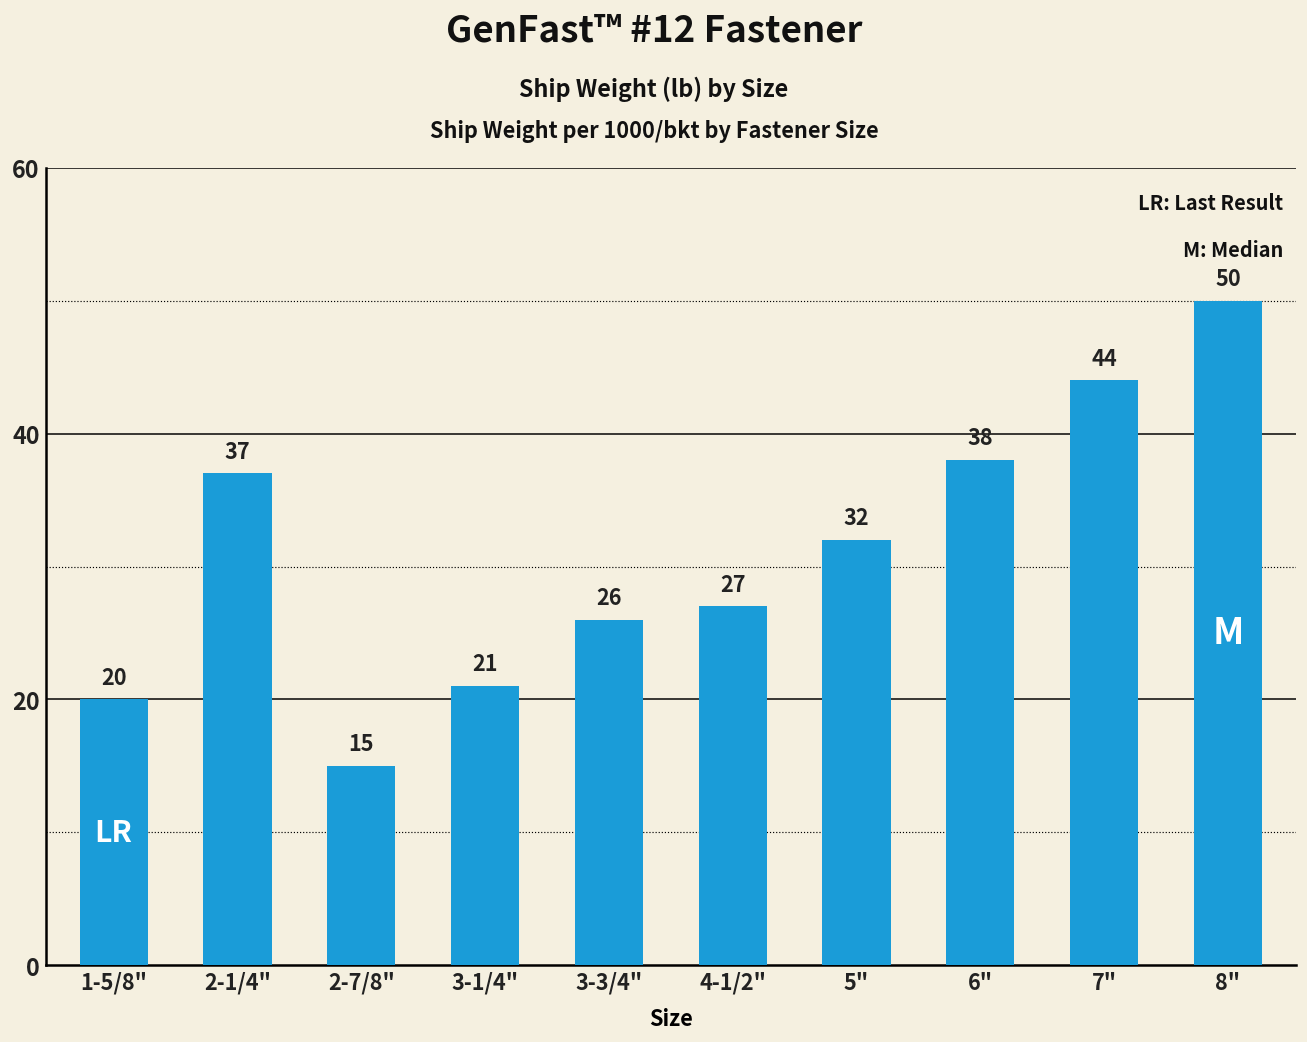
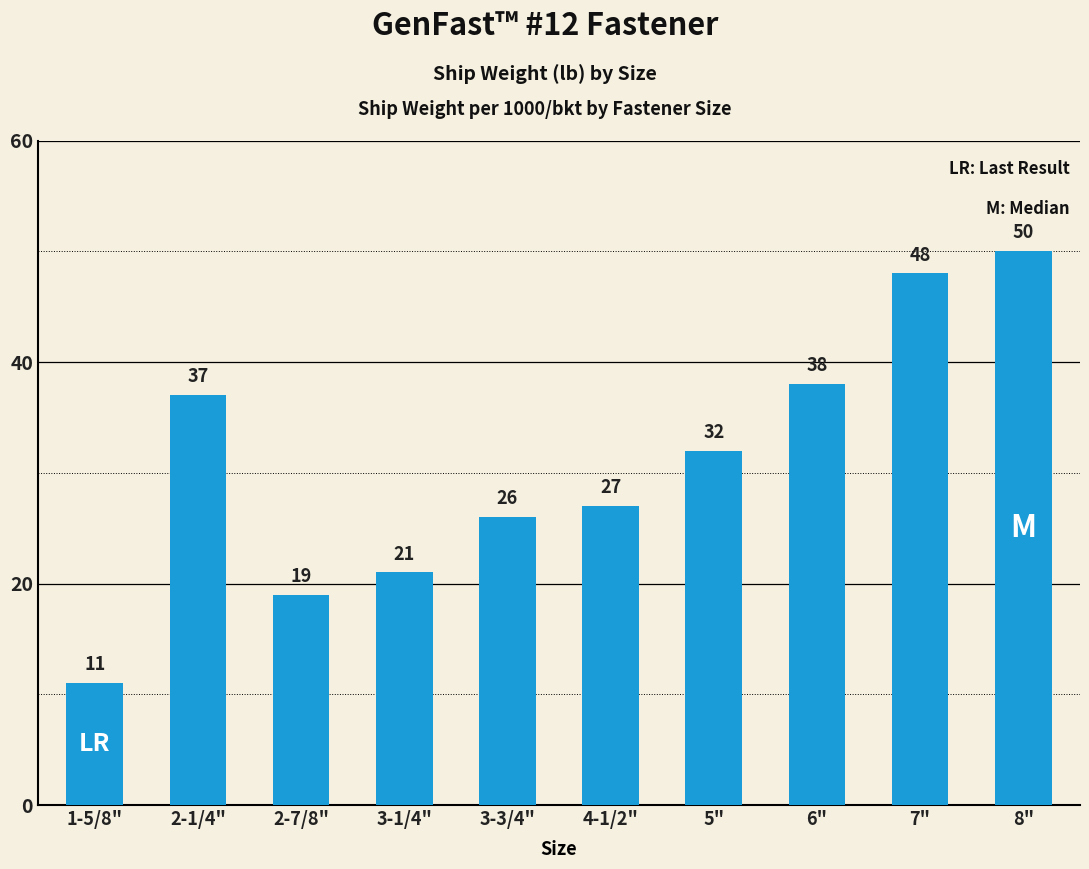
  {
-   "1-5/8\"": 20,
+   "1-5/8\"": 11,
    "2-1/4\"": 37,
-   "2-7/8\"": 15,
+   "2-7/8\"": 19,
    "3-1/4\"": 21,
    "3-3/4\"": 26,
    "4-1/2\"": 27,
    "5\"": 32,
    "6\"": 38,
-   "7\"": 44,
+   "7\"": 48,
    "8\"": 50
  }
